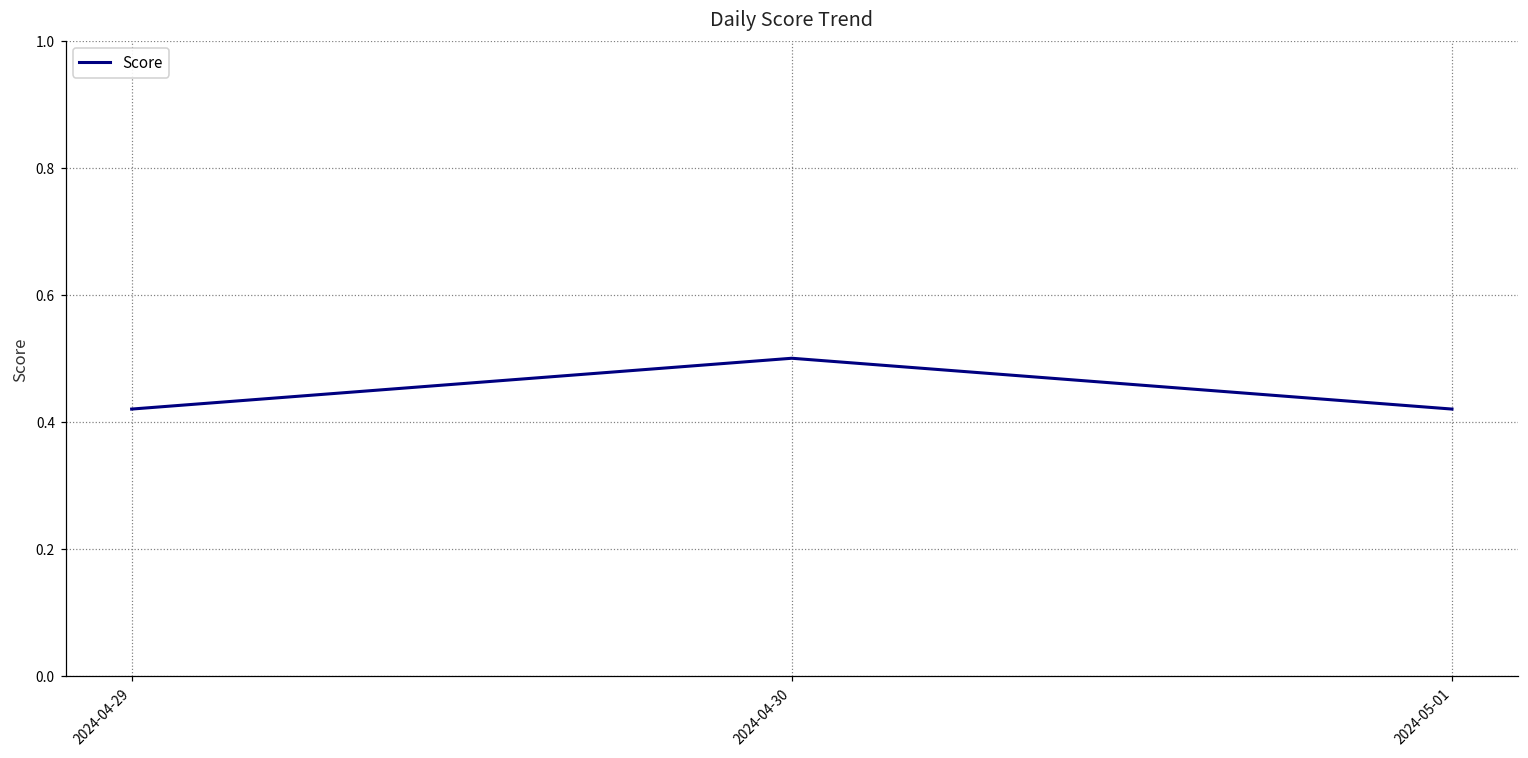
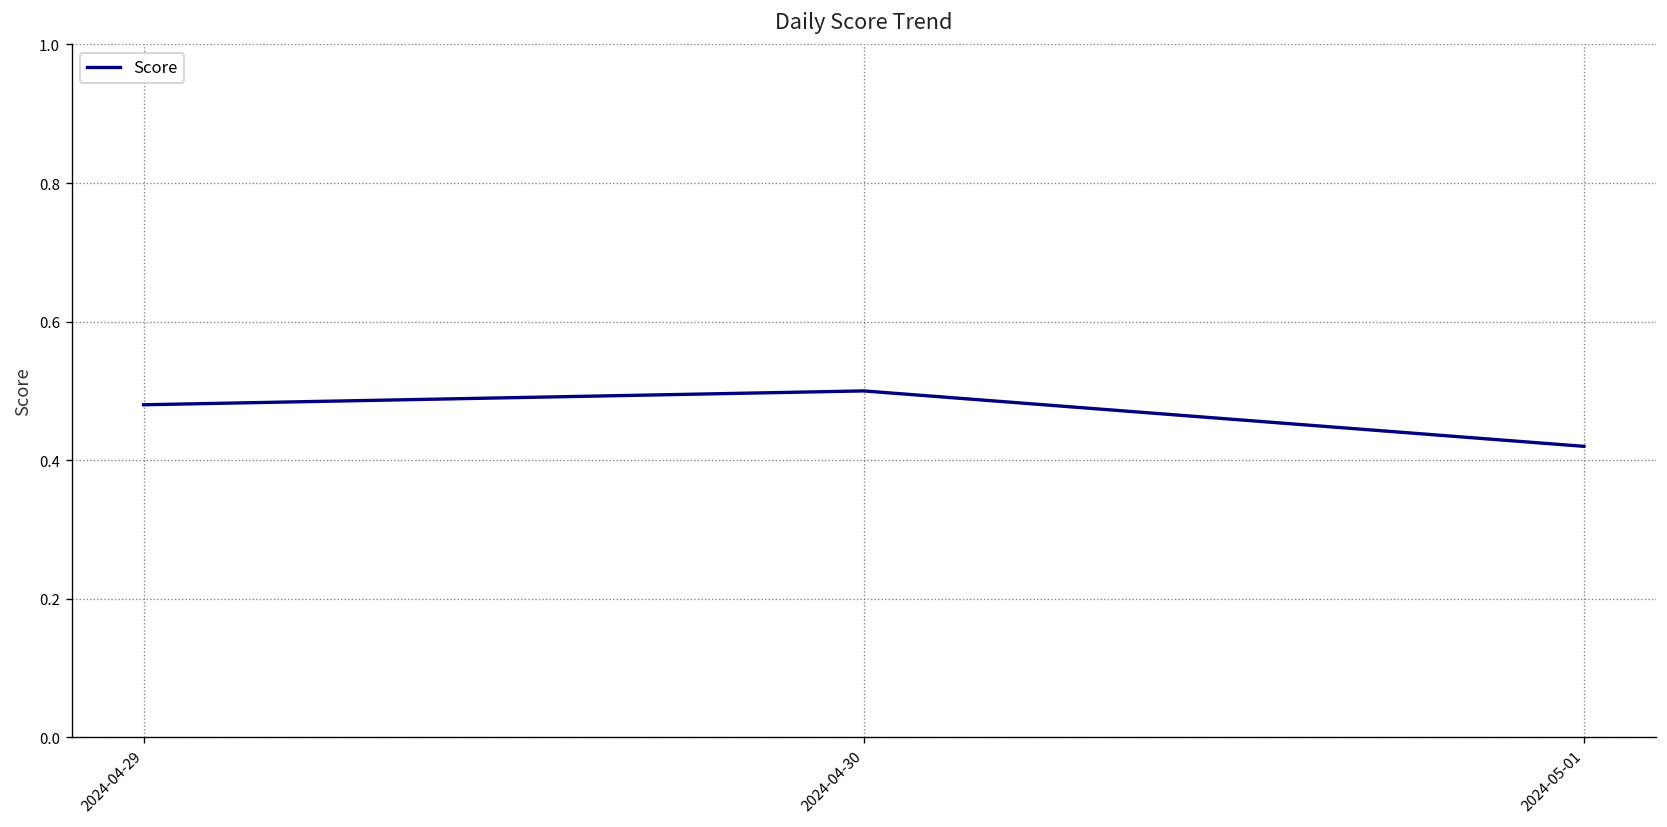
  {
-   "2024-04-29": 0.42,
+   "2024-04-29": 0.48,
    "2024-04-30": 0.50,
    "2024-05-01": 0.42
  }
